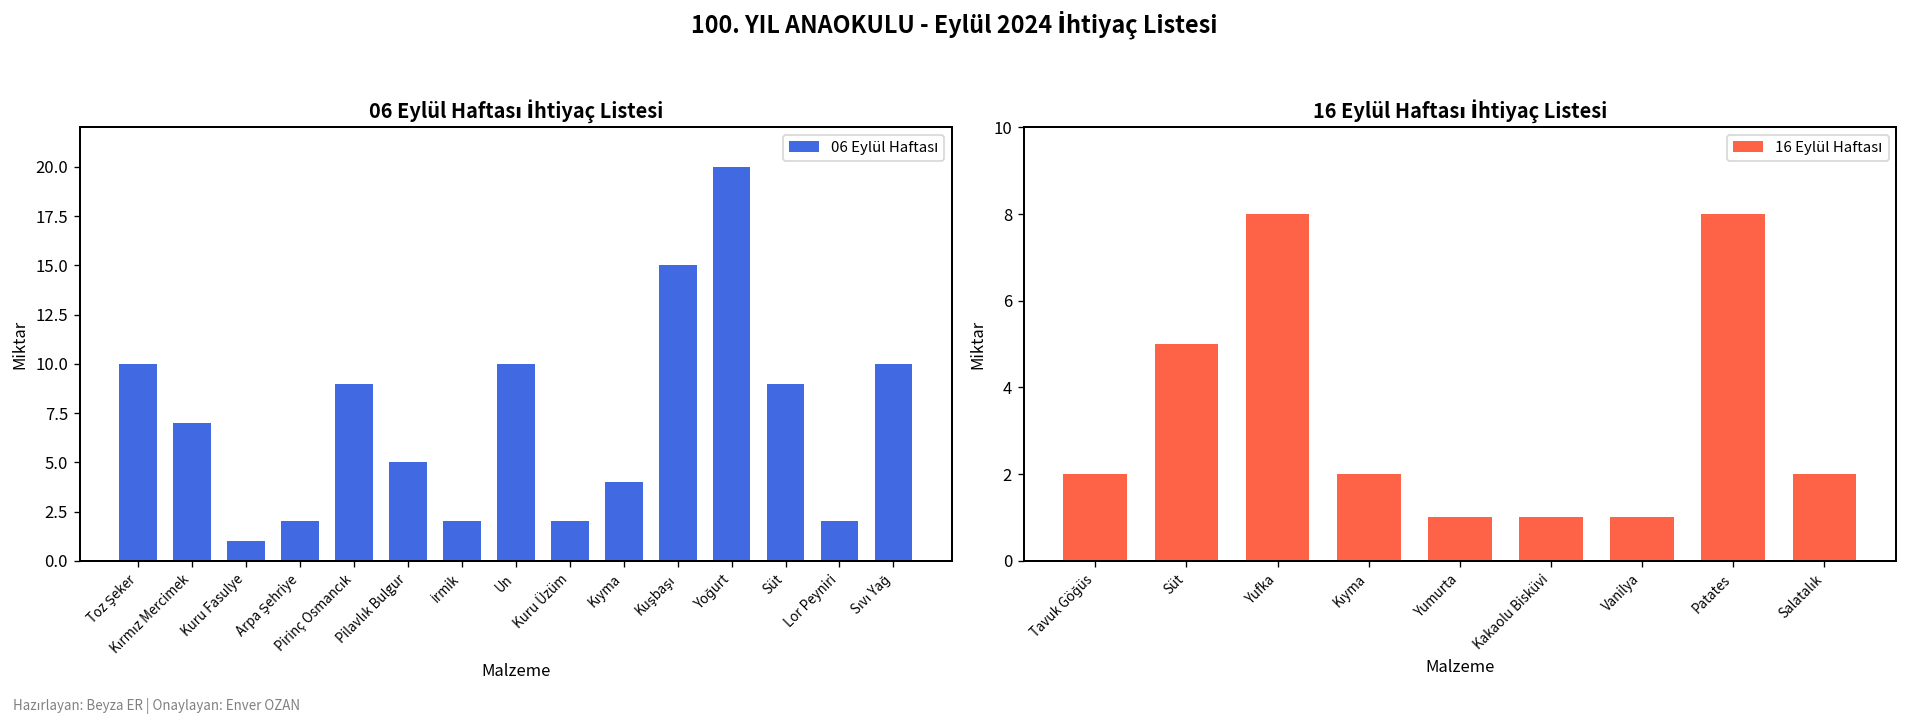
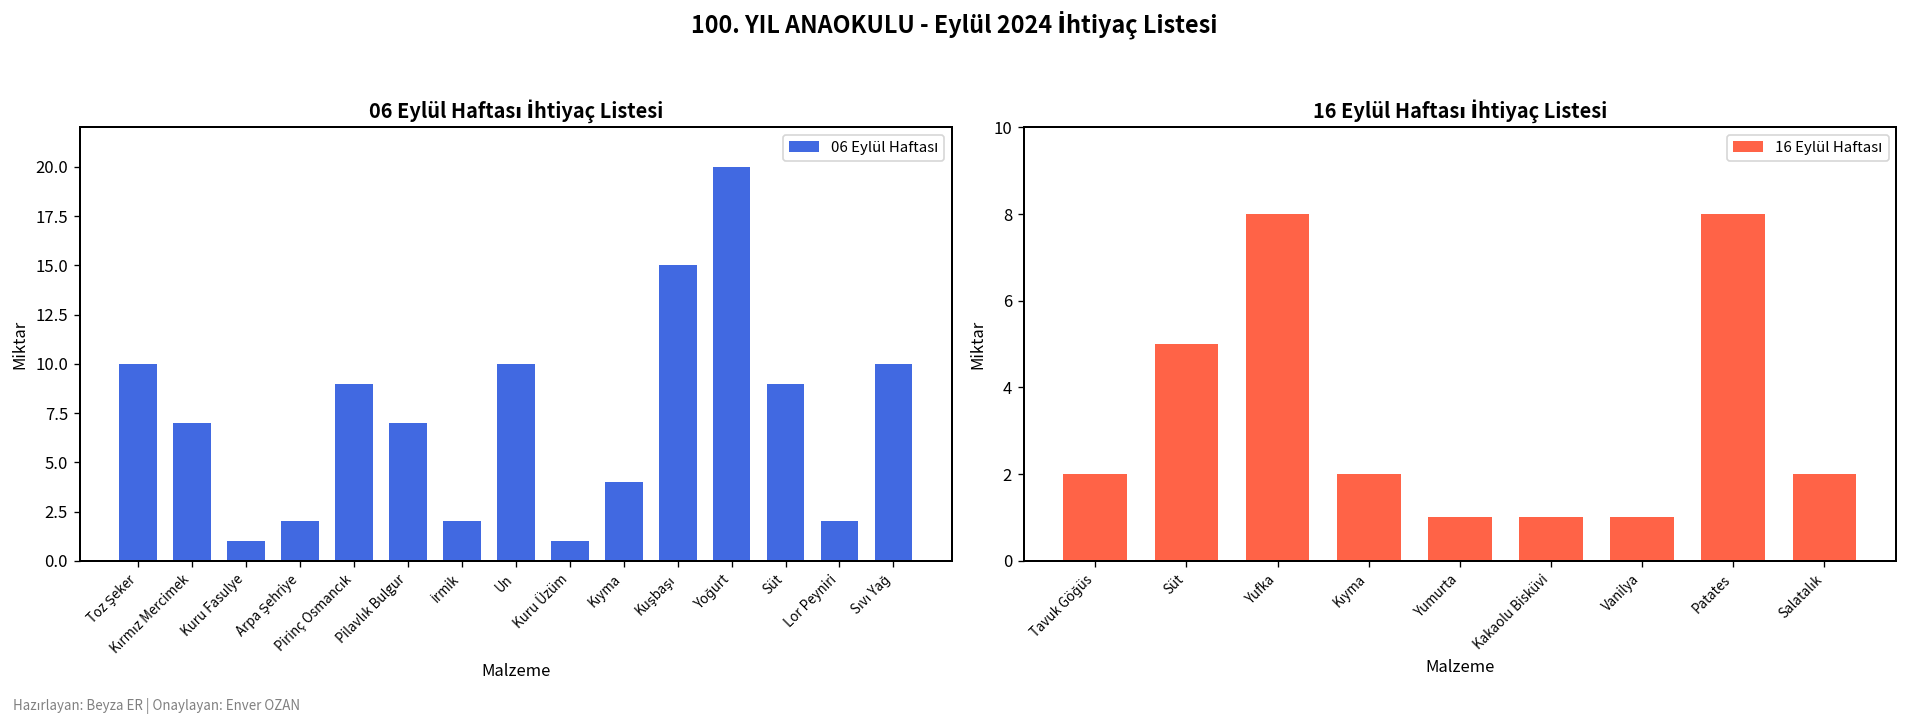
  {
    "06 Eylül Haftası İhtiyaç Listesi": {
      "Toz Şeker": 10,
      "Kırmız Mercimek": 7,
      "Kuru Fasulye": 1,
      "Arpa Şehriye": 2,
      "Pirinç Osmancık": 9,
-     "Pilavlık Bulgur": 5,
+     "Pilavlık Bulgur": 7,
      "İrmik": 2,
      "Un": 10,
-     "Kuru Üzüm": 2,
+     "Kuru Üzüm": 1,
      "Kıyma": 4,
      "Kuşbaşı": 15,
      "Yoğurt": 20,
      "Süt": 9,
      "Lor Peyniri": 2,
      "Sıvı Yağ": 10
    },
    "16 Eylül Haftası İhtiyaç Listesi": {
      "Tavuk Göğüs": 2.0,
      "Süt": 5.0,
      "Yufka": 8.0,
      "Kıyma": 2.0,
      "Yumurta": 1.0,
      "Kakaolu Bisküvi": 1.0,
      "Vanilya": 1.0,
      "Patates": 8.0,
      "Salatalık": 2.0
    }
  }
